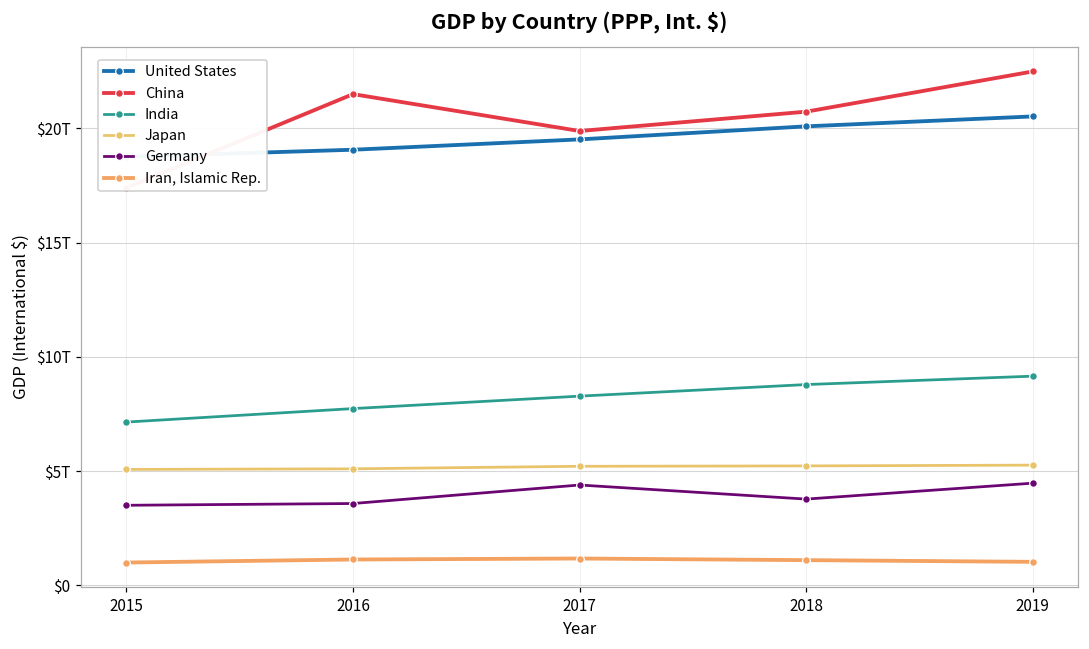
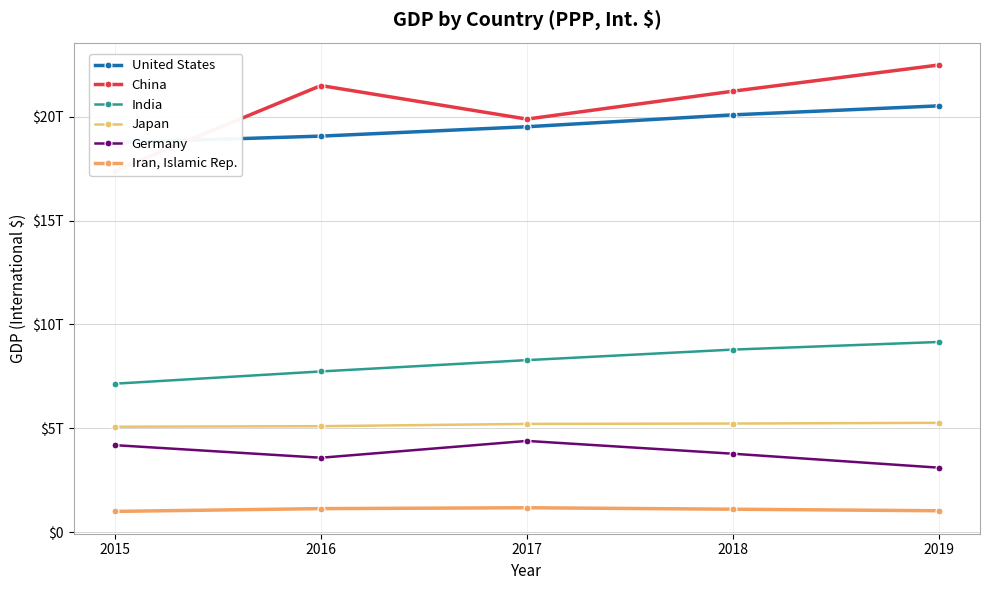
  {
    "China": {
      "2016": "$21.5T",
      "2017": "$19.9T",
-     "2018": "$20.7T",
+     "2018": "$21.2T",
      "2019": "$22.5T"
    },
    "Germany": {
-     "2015": "$3.5T",
+     "2015": "$4.2T",
      "2016": "$3.6T",
      "2017": "$4.4T",
      "2018": "$3.8T",
-     "2019": "$4.5T"
+     "2019": "$3.1T"
    }
  }
